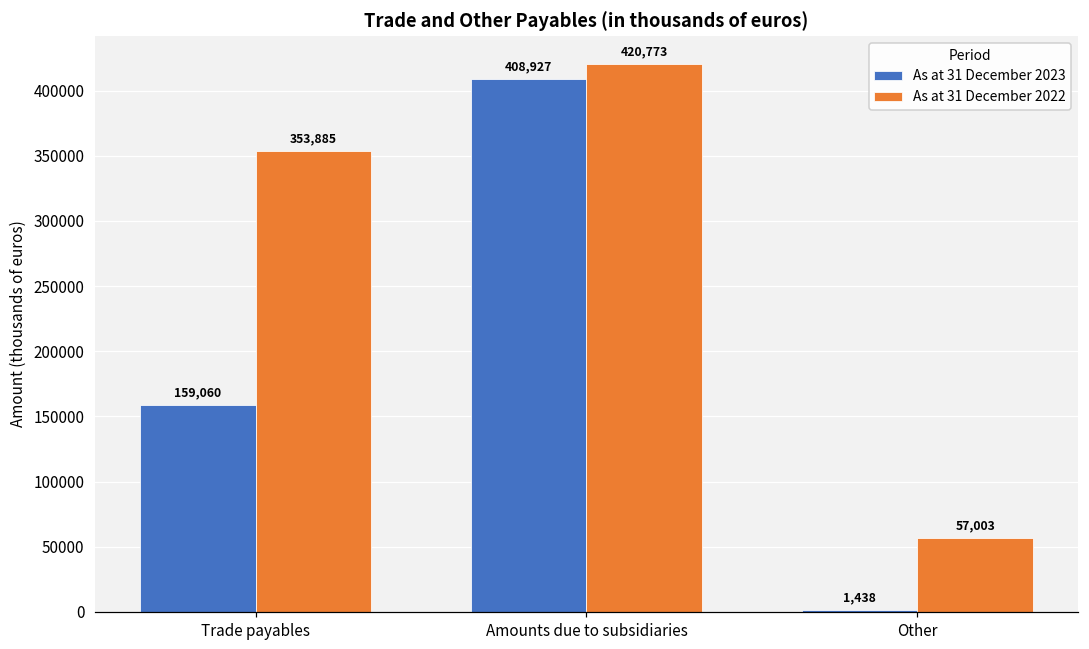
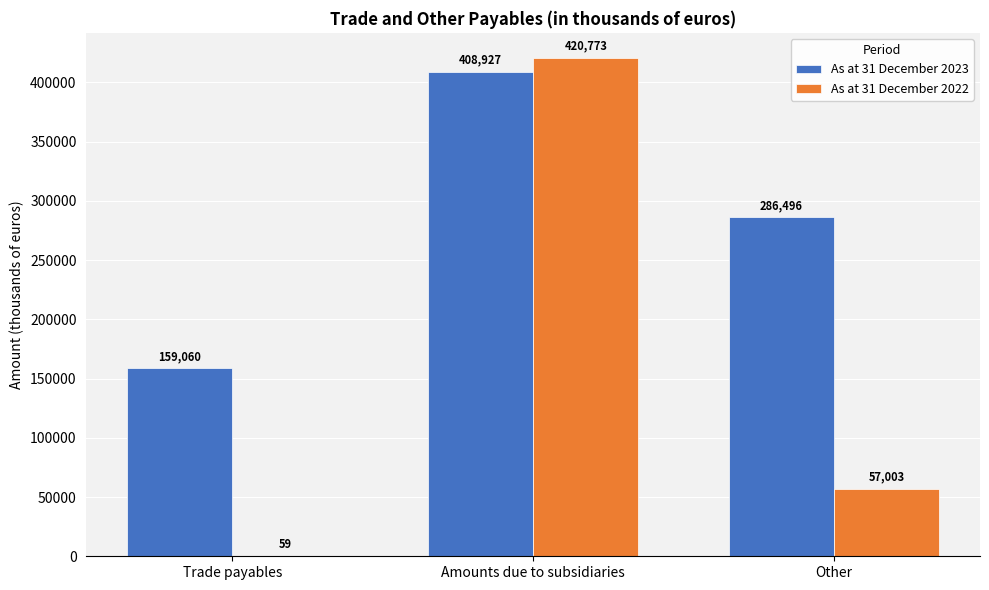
  {
    "As at 31 December 2023": {
      "Trade payables": "159,060",
      "Amounts due to subsidiaries": "408,927",
-     "Other": "1,438"
+     "Other": "286,496"
    },
    "As at 31 December 2022": {
-     "Trade payables": "353,885",
+     "Trade payables": "59",
      "Amounts due to subsidiaries": "420,773",
      "Other": "57,003"
    }
  }
